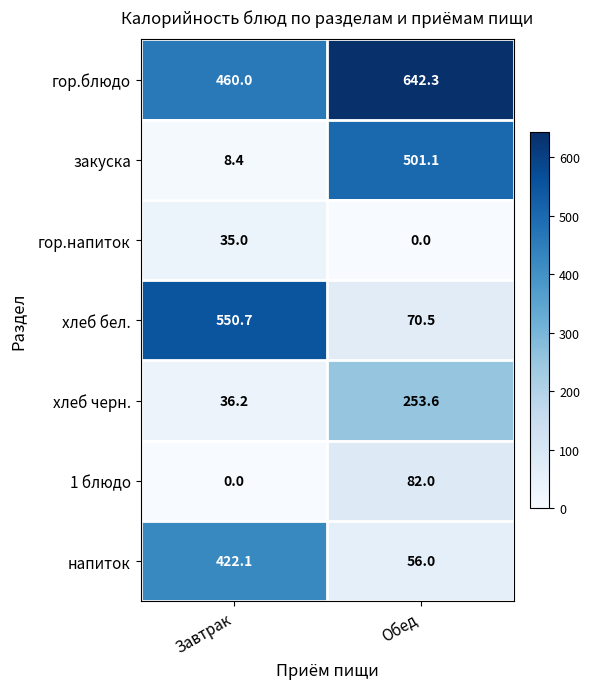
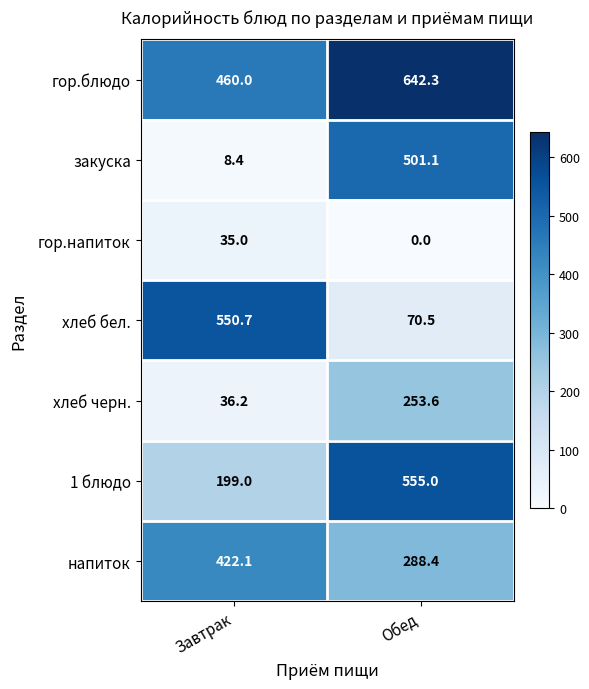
  {
    "гор.блюдо": {
      "Завтрак": 460.0,
      "Обед": 642.3
    },
    "закуска": {
      "Завтрак": 8.4,
      "Обед": 501.1
    },
    "гор.напиток": {
      "Завтрак": 35.0,
      "Обед": 0.0
    },
    "хлеб бел.": {
      "Завтрак": 550.7,
      "Обед": 70.5
    },
    "хлеб черн.": {
      "Завтрак": 36.2,
      "Обед": 253.6
    },
    "1 блюдо": {
-     "Завтрак": 0.0,
-     "Обед": 82.0
+     "Завтрак": 199.0,
+     "Обед": 555.0
    },
    "напиток": {
      "Завтрак": 422.1,
-     "Обед": 56.0
+     "Обед": 288.4
    }
  }
